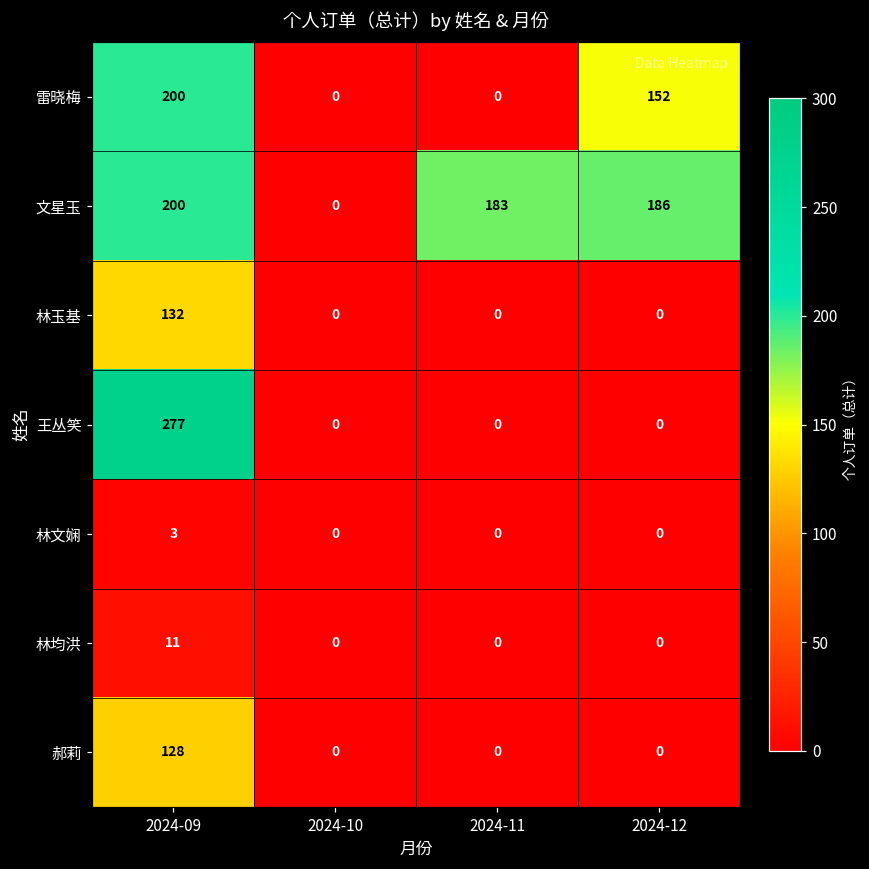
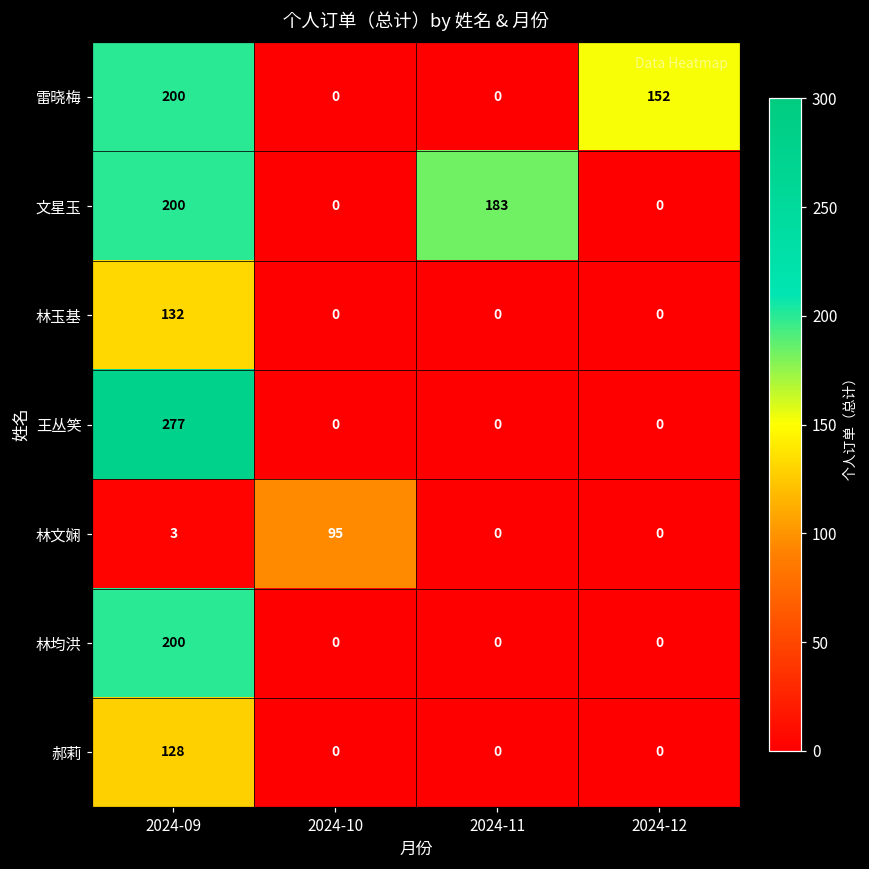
  {
    "雷晓梅": {
      "2024-09": 200,
      "2024-10": 0,
      "2024-11": 0
    },
    "文星玉": {
      "2024-09": 200,
      "2024-10": 0,
      "2024-11": 183,
-     "2024-12": 186
+     "2024-12": 0
    },
    "林玉基": {
      "2024-09": 132,
      "2024-10": 0,
      "2024-11": 0,
      "2024-12": 0
    },
    "王丛笑": {
      "2024-09": 277,
      "2024-10": 0,
      "2024-11": 0,
      "2024-12": 0
    },
    "林文娴": {
      "2024-09": 3,
-     "2024-10": 0,
+     "2024-10": 95,
      "2024-11": 0,
      "2024-12": 0
    },
    "林均洪": {
-     "2024-09": 11,
+     "2024-09": 200,
      "2024-10": 0,
      "2024-11": 0,
      "2024-12": 0
    },
    "郝莉": {
      "2024-09": 128,
      "2024-10": 0,
      "2024-11": 0,
      "2024-12": 0
    }
  }
